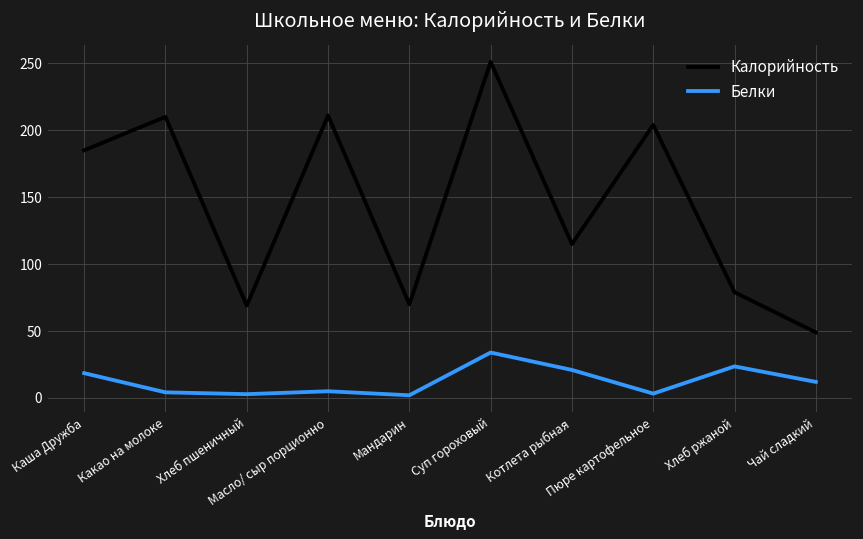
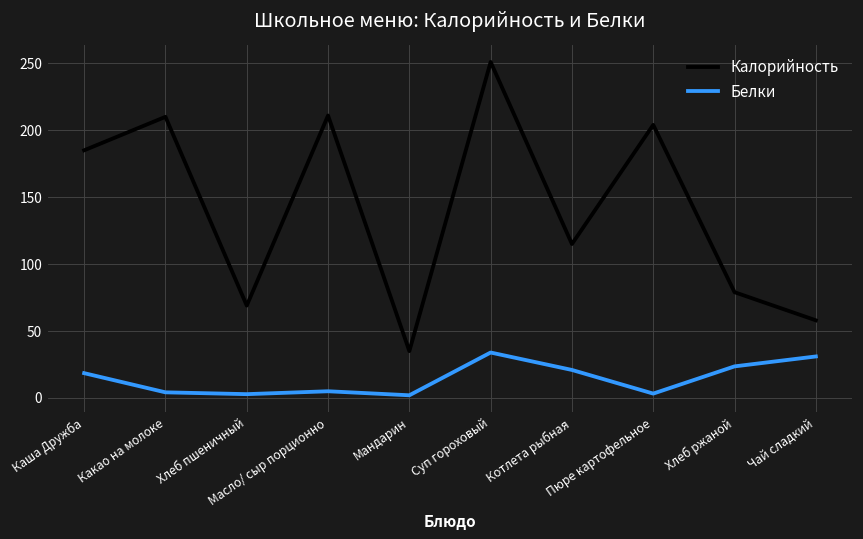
  {
    "Калорийность": {
      "Каша Дружба": 185,
      "Какао на молоке": 210,
      "Хлеб пшеничный": 69,
      "Масло/ сыр порционно": 211,
-     "Мандарин": 70,
+     "Мандарин": 35,
      "Суп гороховый": 251,
      "Котлета рыбная": 115,
      "Пюре картофельное": 204,
      "Хлеб ржаной": 79,
-     "Чай сладкий": 49
+     "Чай сладкий": 58
    },
    "Белки": {
      "Каша Дружба": 19,
      "Какао на молоке": 4,
      "Хлеб пшеничный": 3,
      "Масло/ сыр порционно": 5,
      "Мандарин": 2,
      "Суп гороховый": 34,
      "Котлета рыбная": 21,
      "Пюре картофельное": 3,
      "Хлеб ржаной": 24,
-     "Чай сладкий": 12
+     "Чай сладкий": 31
    }
  }
